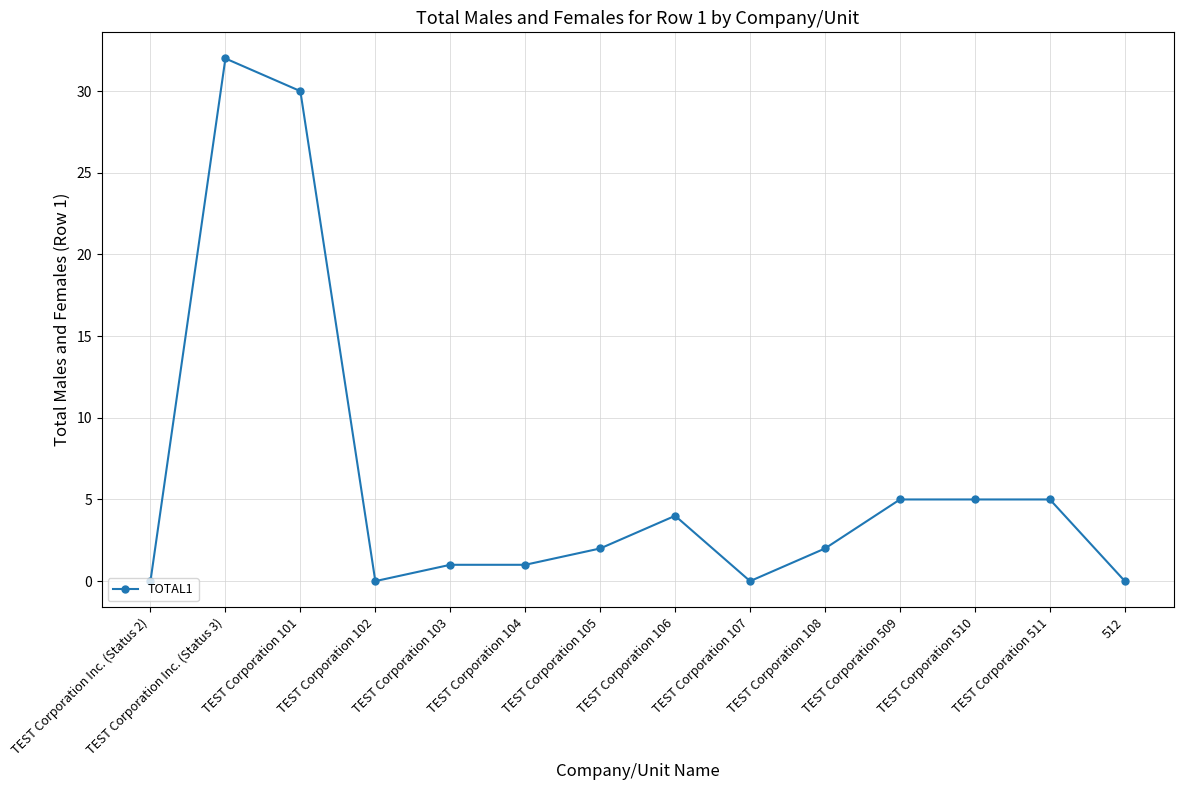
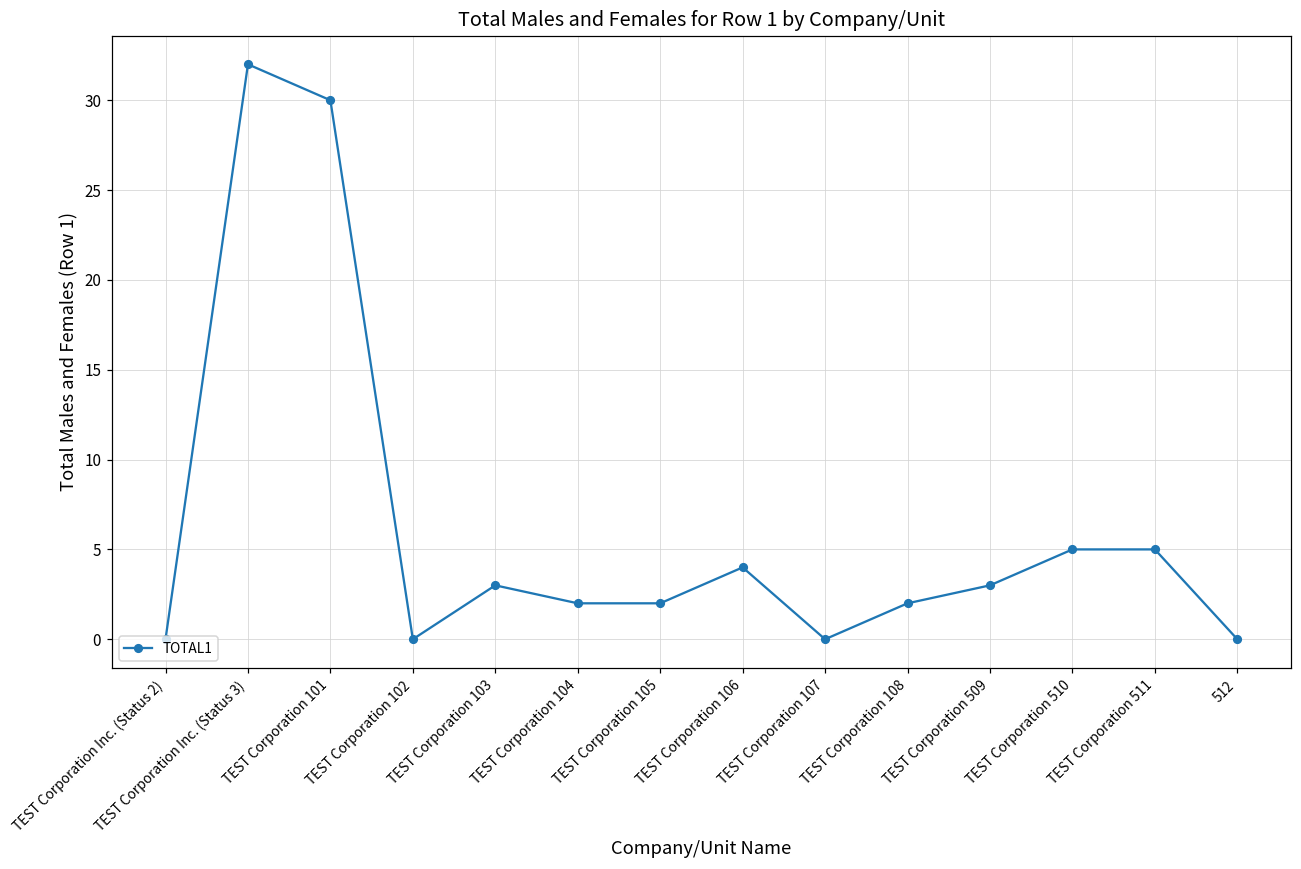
  {
    "TEST Corporation Inc. (Status 3)": 32,
    "TEST Corporation 101": 30,
    "TEST Corporation 102": 0,
-   "TEST Corporation 103": 1,
-   "TEST Corporation 104": 1,
+   "TEST Corporation 103": 3,
+   "TEST Corporation 104": 2,
    "TEST Corporation 105": 2,
    "TEST Corporation 106": 4,
    "TEST Corporation 107": 0,
    "TEST Corporation 108": 2,
-   "TEST Corporation 509": 5,
+   "TEST Corporation 509": 3,
    "TEST Corporation 510": 5,
    "TEST Corporation 511": 5,
    "512": 0
  }
